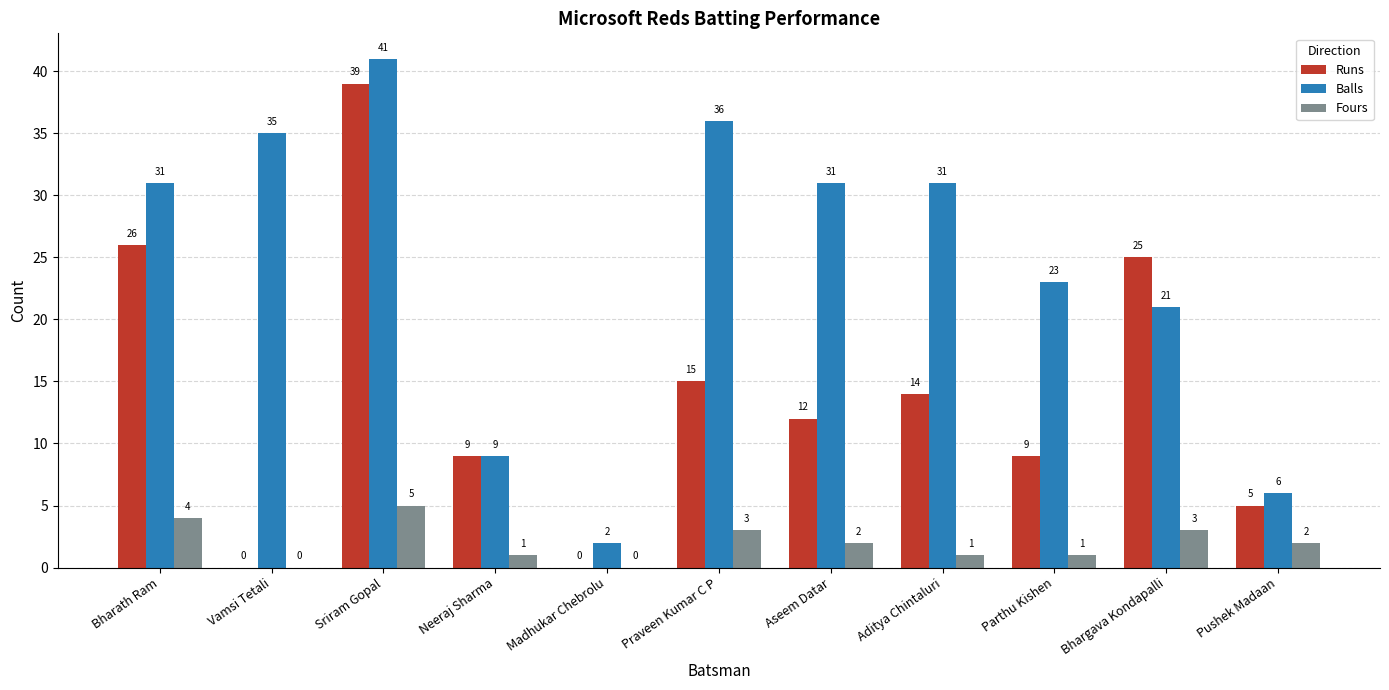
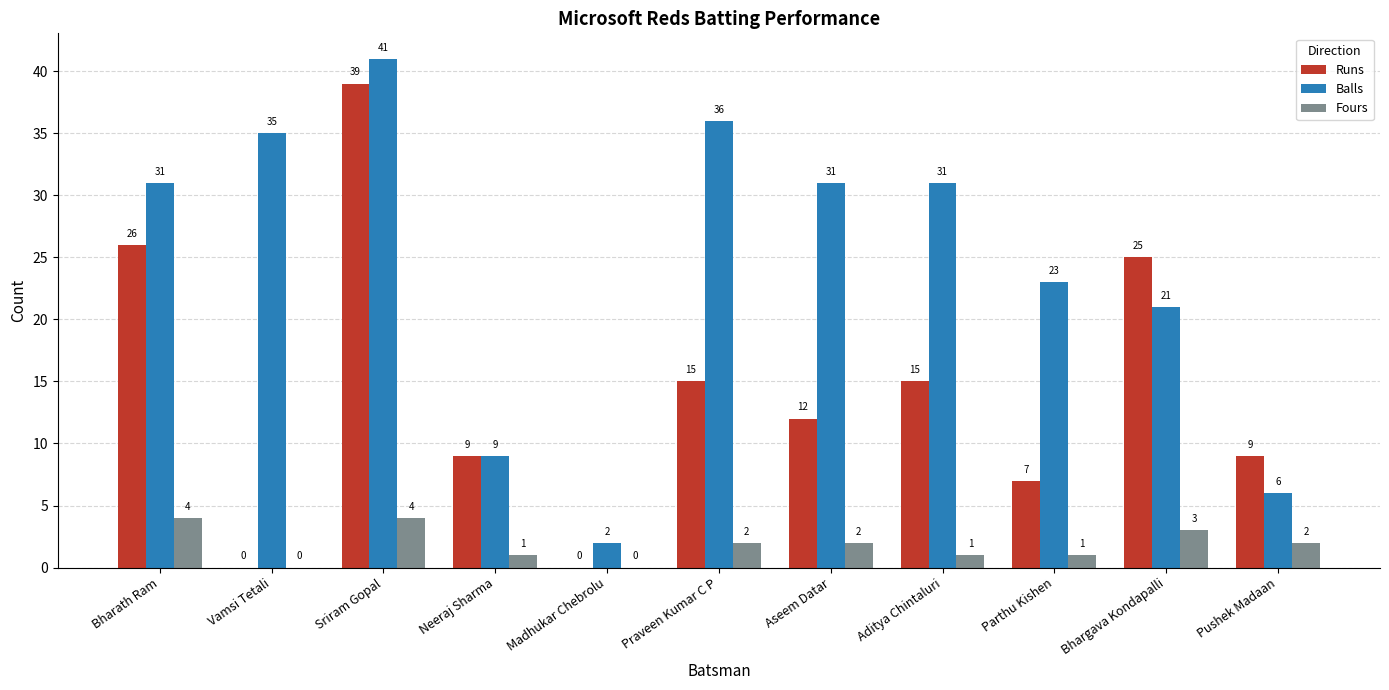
  {
    "Runs": {
      "Bharath Ram": 26,
      "Vamsi Tetali": 0,
      "Sriram Gopal": 39,
      "Neeraj Sharma": 9,
      "Madhukar Chebrolu": 0,
      "Praveen Kumar C P": 15,
      "Aseem Datar": 12,
-     "Aditya Chintaluri": 14,
-     "Parthu Kishen": 9,
+     "Aditya Chintaluri": 15,
+     "Parthu Kishen": 7,
      "Bhargava Kondapalli": 25,
-     "Pushek Madaan": 5
+     "Pushek Madaan": 9
    },
    "Balls": {
      "Bharath Ram": 31,
      "Vamsi Tetali": 35,
      "Sriram Gopal": 41,
      "Neeraj Sharma": 9,
      "Madhukar Chebrolu": 2,
      "Praveen Kumar C P": 36,
      "Aseem Datar": 31,
      "Aditya Chintaluri": 31,
      "Parthu Kishen": 23,
      "Bhargava Kondapalli": 21,
      "Pushek Madaan": 6
    },
    "Fours": {
      "Bharath Ram": 4,
      "Vamsi Tetali": 0,
-     "Sriram Gopal": 5,
+     "Sriram Gopal": 4,
      "Neeraj Sharma": 1,
      "Madhukar Chebrolu": 0,
-     "Praveen Kumar C P": 3,
+     "Praveen Kumar C P": 2,
      "Aseem Datar": 2,
      "Aditya Chintaluri": 1,
      "Parthu Kishen": 1,
      "Bhargava Kondapalli": 3,
      "Pushek Madaan": 2
    }
  }
